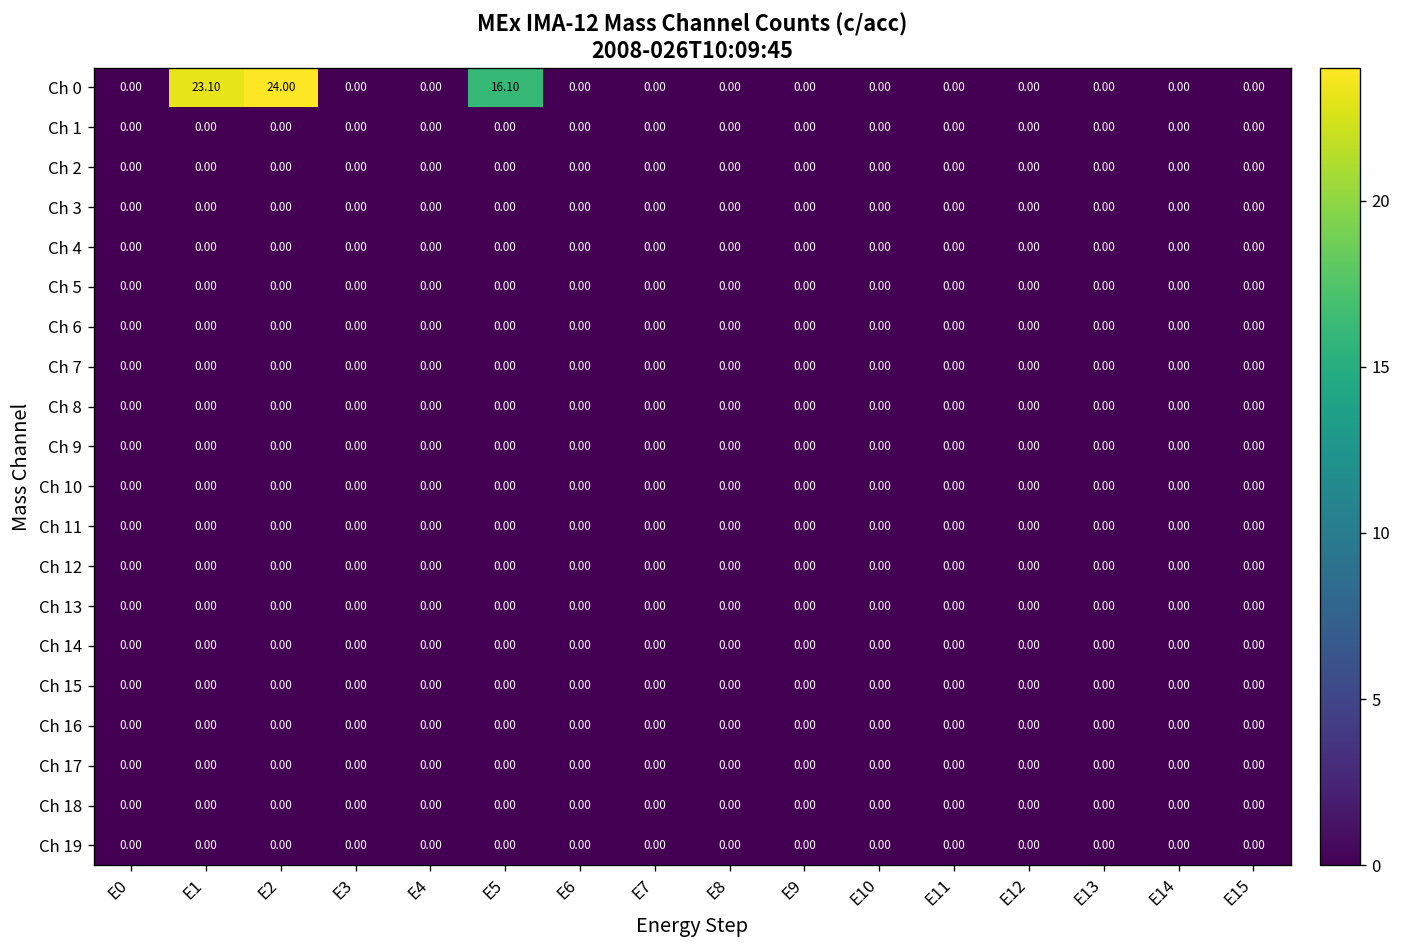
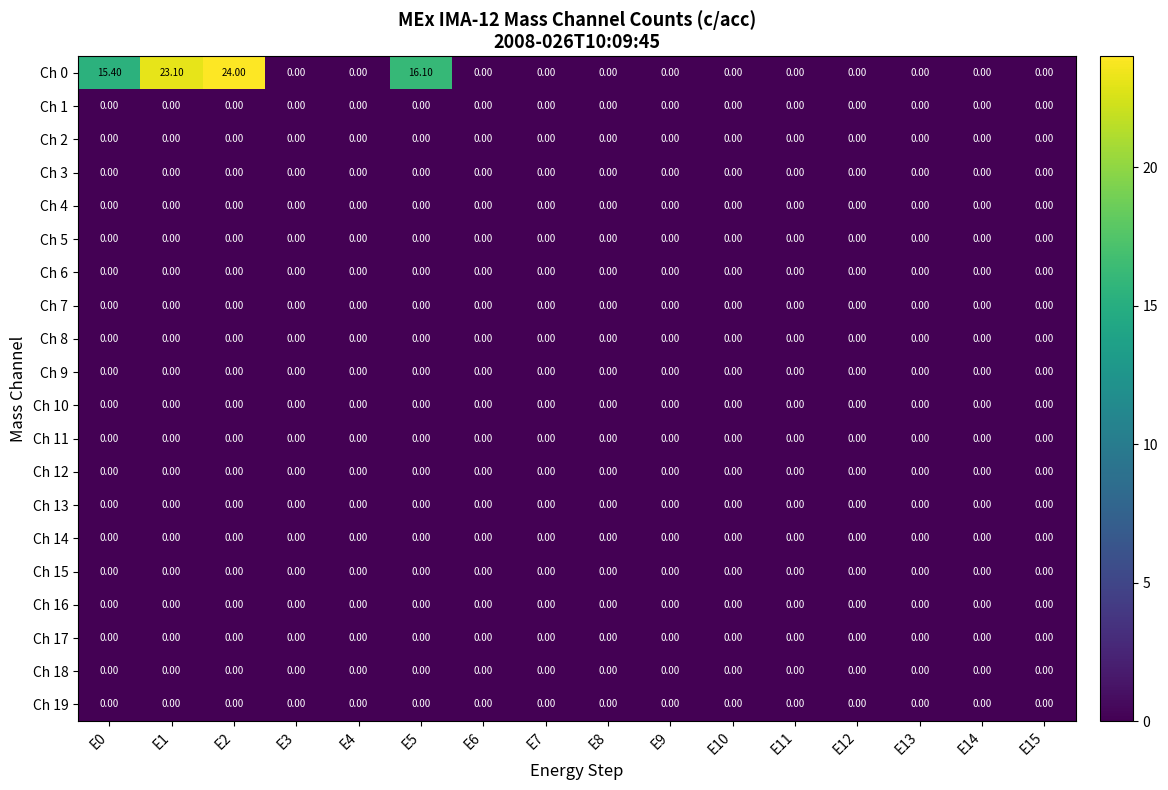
  {
    "Ch 0": {
-     "E0": 0.00,
+     "E0": 15.40,
      "E1": 23.10,
      "E2": 24.00,
      "E3": 0.00,
      "E4": 0.00,
      "E5": 16.10,
      "E6": 0.00,
      "E7": 0.00,
      "E8": 0.00,
      "E9": 0.00,
      "E10": 0.00,
      "E11": 0.00,
      "E12": 0.00,
      "E13": 0.00,
      "E14": 0.00,
      "E15": 0.00
    }
  }
